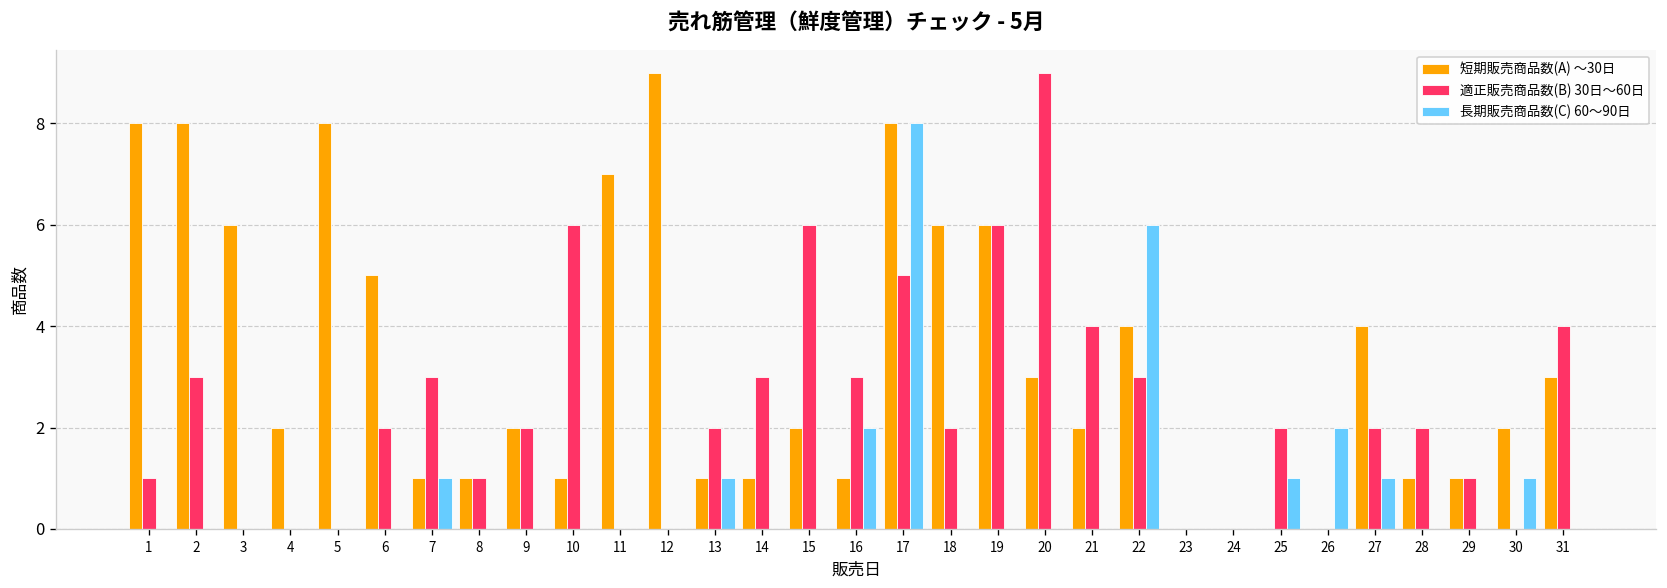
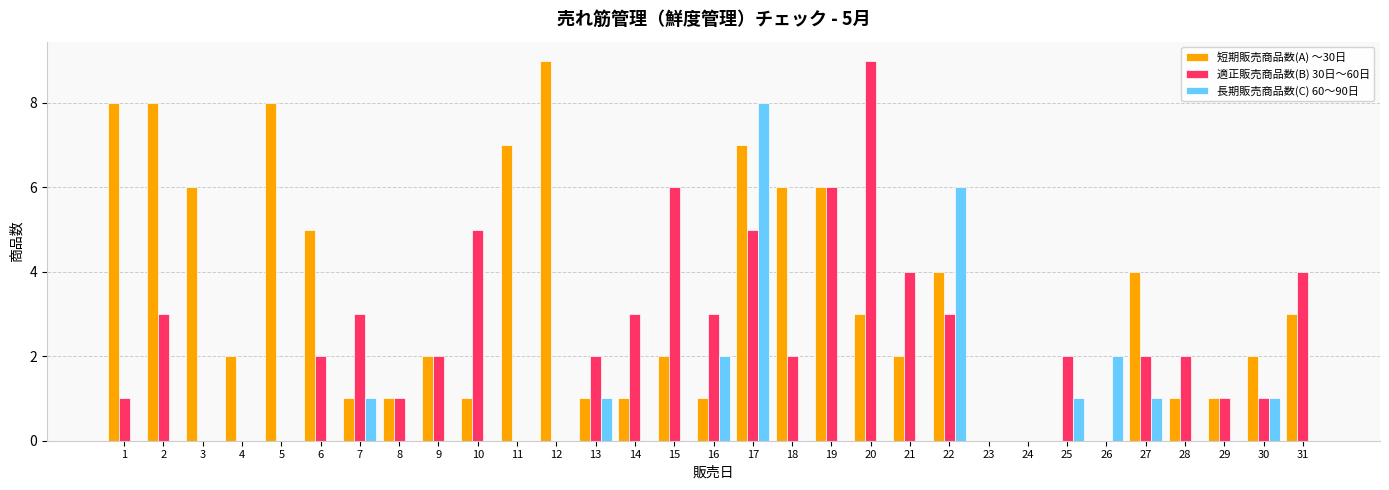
  {
    "短期販売商品数(A) ～30日": {
      "1": 8,
      "2": 8,
      "3": 6,
      "4": 2,
      "5": 8,
      "6": 5,
      "7": 1,
      "8": 1,
      "9": 2,
      "10": 1,
      "11": 7,
      "12": 9,
      "13": 1,
      "14": 1,
      "15": 2,
      "16": 1,
-     "17": 8,
+     "17": 7,
      "18": 6,
      "19": 6,
      "20": 3,
      "21": 2,
      "22": 4,
      "23": 0,
      "24": 0,
      "25": 0,
      "26": 0,
      "27": 4,
      "28": 1,
      "29": 1,
      "30": 2,
      "31": 3
    },
    "適正販売商品数(B) 30日～60日": {
      "1": 1,
      "2": 3,
      "3": 0,
      "4": 0,
      "5": 0,
      "6": 2,
      "7": 3,
      "8": 1,
      "9": 2,
-     "10": 6,
+     "10": 5,
      "11": 0,
      "12": 0,
      "13": 2,
      "14": 3,
      "15": 6,
      "16": 3,
      "17": 5,
      "18": 2,
      "19": 6,
      "20": 9,
      "21": 4,
      "22": 3,
      "23": 0,
      "24": 0,
      "25": 2,
      "26": 0,
      "27": 2,
      "28": 2,
      "29": 1,
-     "30": 0,
+     "30": 1,
      "31": 4
    },
    "長期販売商品数(C) 60～90日": {
      "1": 0,
      "2": 0,
      "3": 0,
      "4": 0,
      "5": 0,
      "6": 0,
      "7": 1,
      "8": 0,
      "9": 0,
      "10": 0,
      "11": 0,
      "12": 0,
      "13": 1,
      "14": 0,
      "15": 0,
      "16": 2,
      "17": 8,
      "18": 0,
      "19": 0,
      "20": 0,
      "21": 0,
      "22": 6,
      "23": 0,
      "24": 0,
      "25": 1,
      "26": 2,
      "27": 1,
      "28": 0,
      "29": 0,
      "30": 1,
      "31": 0
    }
  }
